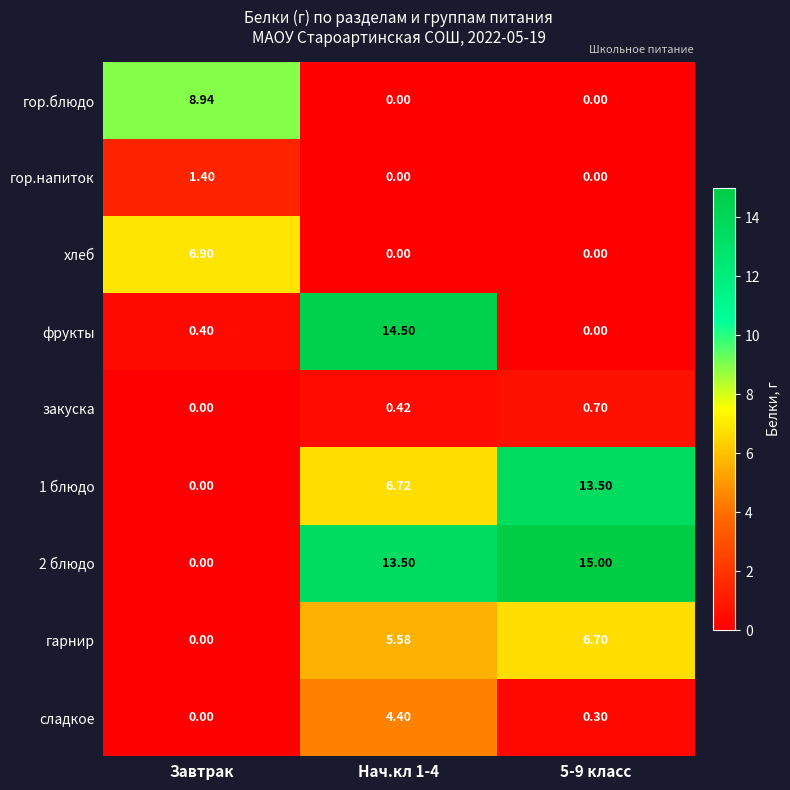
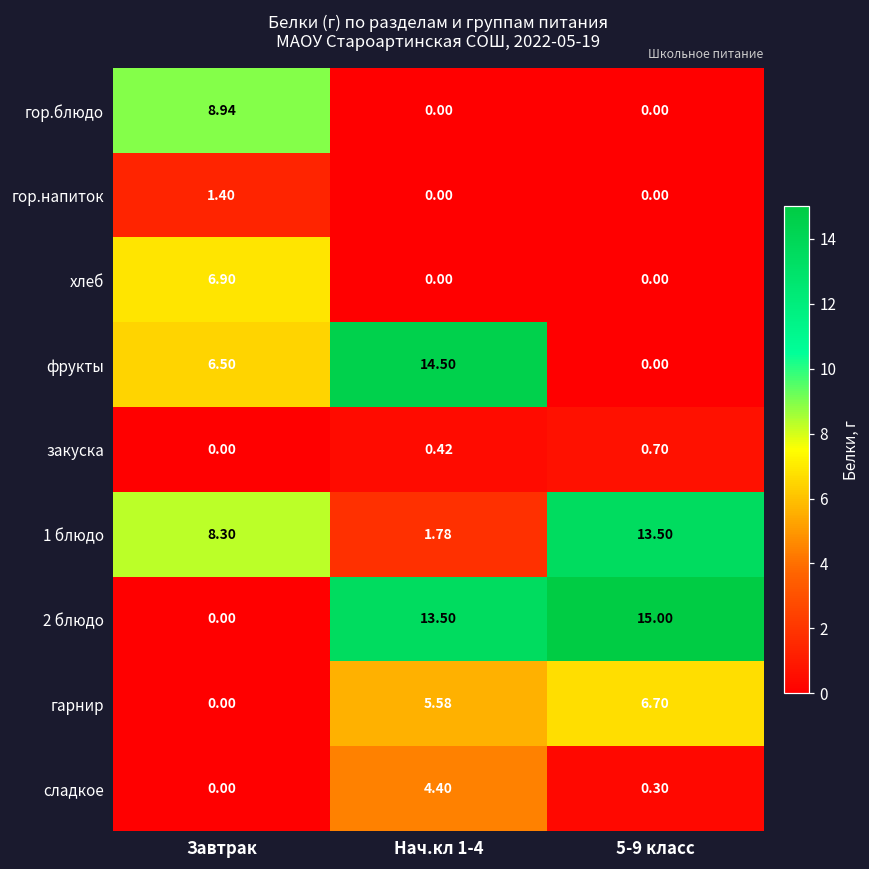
  {
    "гор.блюдо": {
      "Завтрак": 8.94,
      "Нач.кл 1-4": 0.00,
      "5-9 класс": 0.00
    },
    "гор.напиток": {
      "Завтрак": 1.40,
      "Нач.кл 1-4": 0.00,
      "5-9 класс": 0.00
    },
    "хлеб": {
      "Завтрак": 6.90,
      "Нач.кл 1-4": 0.00,
      "5-9 класс": 0.00
    },
    "фрукты": {
-     "Завтрак": 0.40,
+     "Завтрак": 6.50,
      "Нач.кл 1-4": 14.50,
      "5-9 класс": 0.00
    },
    "закуска": {
      "Завтрак": 0.00,
      "Нач.кл 1-4": 0.42,
      "5-9 класс": 0.70
    },
    "1 блюдо": {
-     "Завтрак": 0.00,
-     "Нач.кл 1-4": 6.72,
+     "Завтрак": 8.30,
+     "Нач.кл 1-4": 1.78,
      "5-9 класс": 13.50
    },
    "2 блюдо": {
      "Завтрак": 0.00,
      "Нач.кл 1-4": 13.50,
      "5-9 класс": 15.00
    },
    "гарнир": {
      "Завтрак": 0.00,
      "Нач.кл 1-4": 5.58,
      "5-9 класс": 6.70
    },
    "сладкое": {
      "Завтрак": 0.00,
      "Нач.кл 1-4": 4.40,
      "5-9 класс": 0.30
    }
  }
